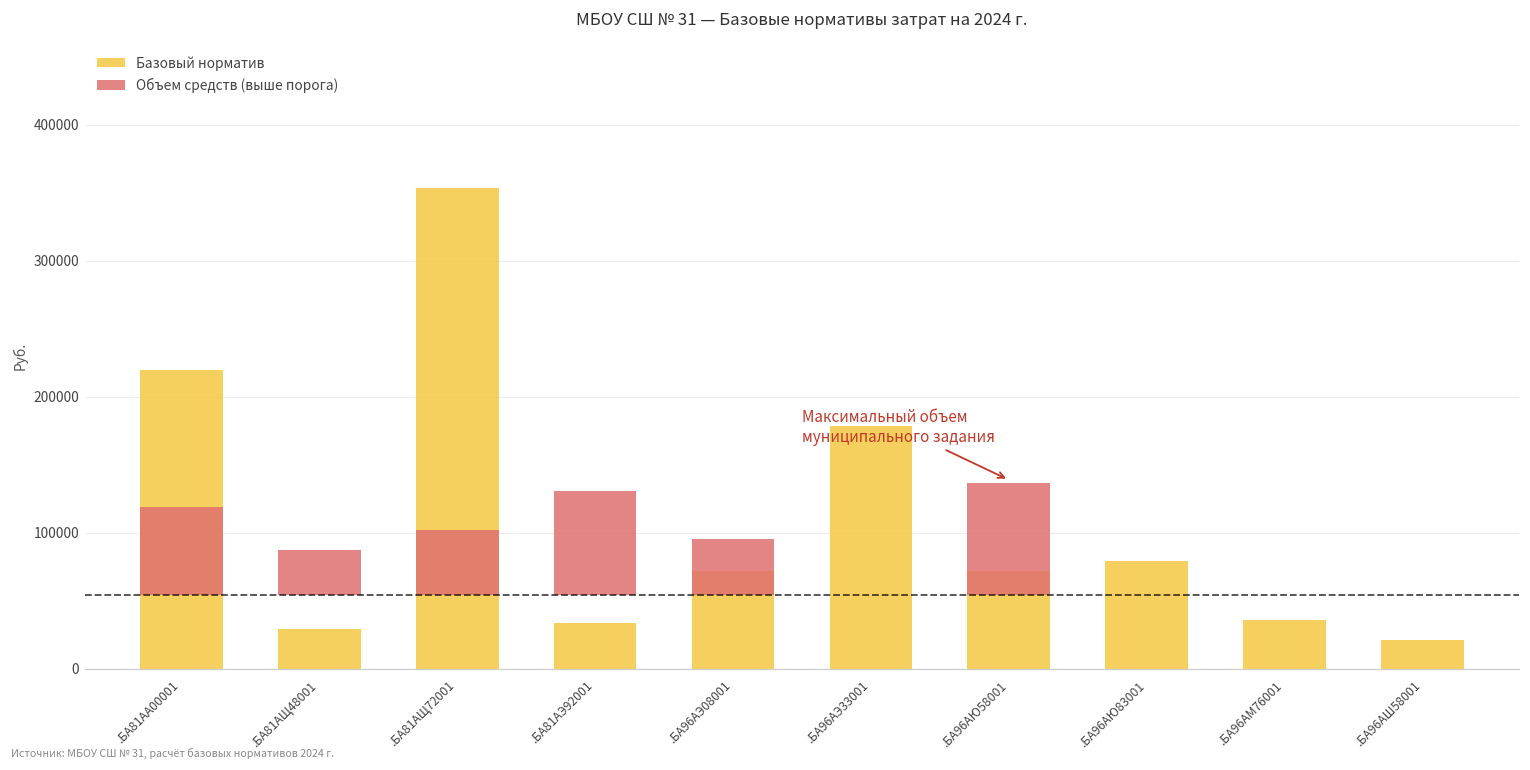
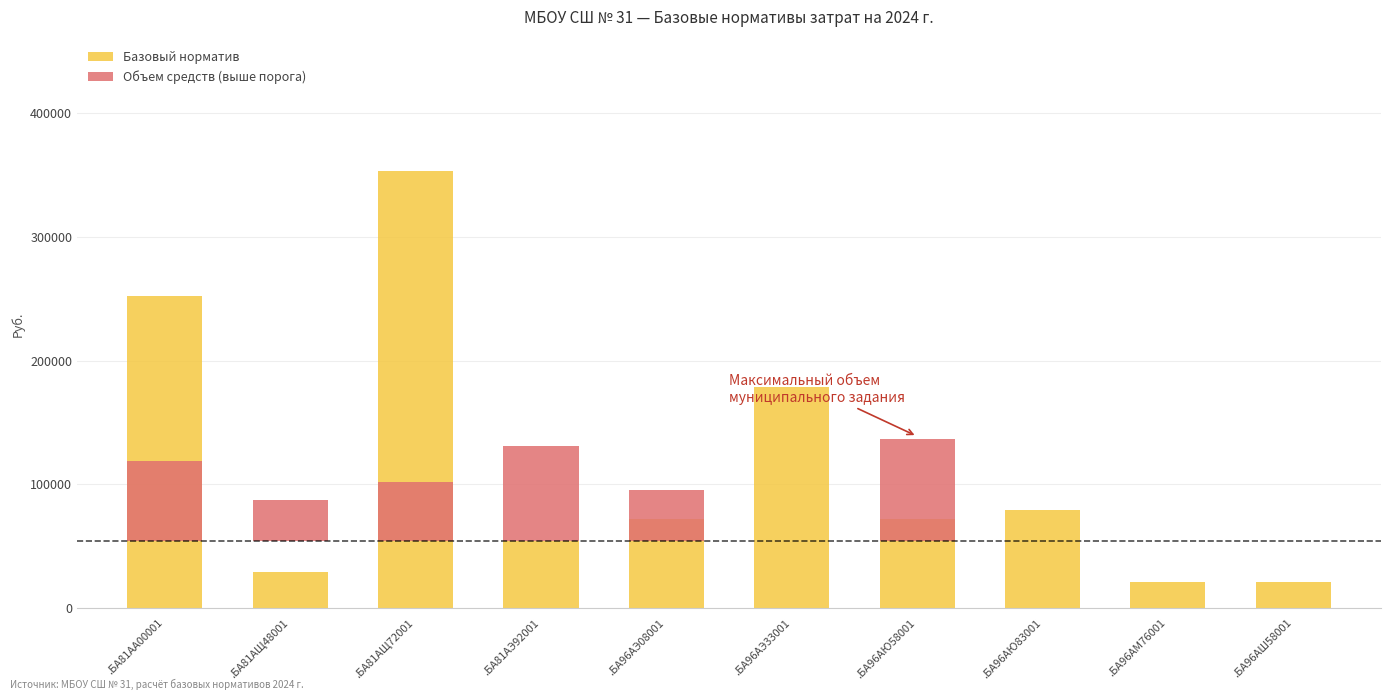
  {
    "Базовый норматив": {
-     ".БА81АА00001": 220000,
+     ".БА81АА00001": 252000,
      ".БА81АЩ48001": 29000,
      ".БА81АЩ72001": 353000,
-     ".БА81АЭ92001": 33000,
+     ".БА81АЭ92001": 54000,
      ".БА96АЭ33001": 179000,
      ".БА96АЮ83001": 79000,
-     ".БА96АМ76001": 36000,
+     ".БА96АМ76001": 21000,
      ".БА96АШ58001": 21000
    },
    "Объем средств (выше порога)": {
      ".БА81АЩ48001": 87000,
      ".БА81АЭ92001": 131000,
      ".БА96АЭ08001": 95000,
      ".БА96АЮ58001": 137000,
      ".БА96АМ76001": 0,
      ".БА96АШ58001": 0
    }
  }
